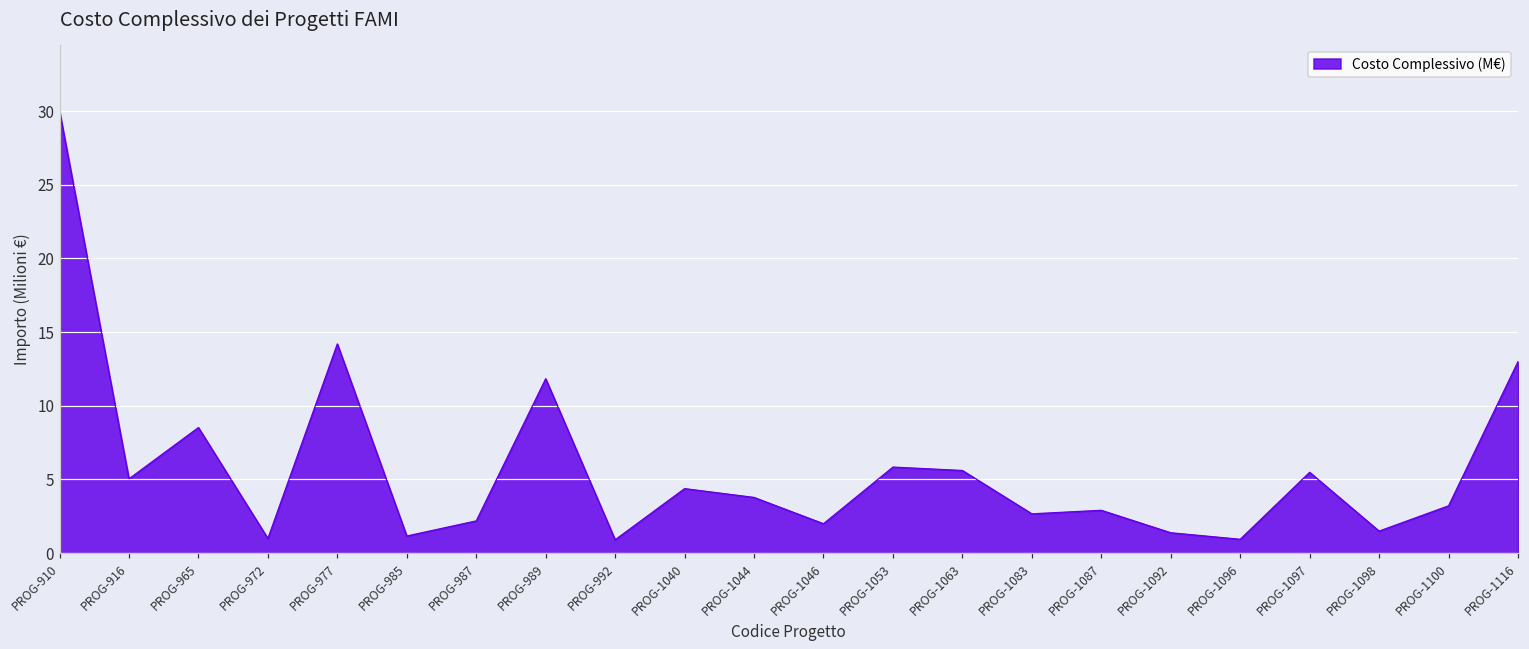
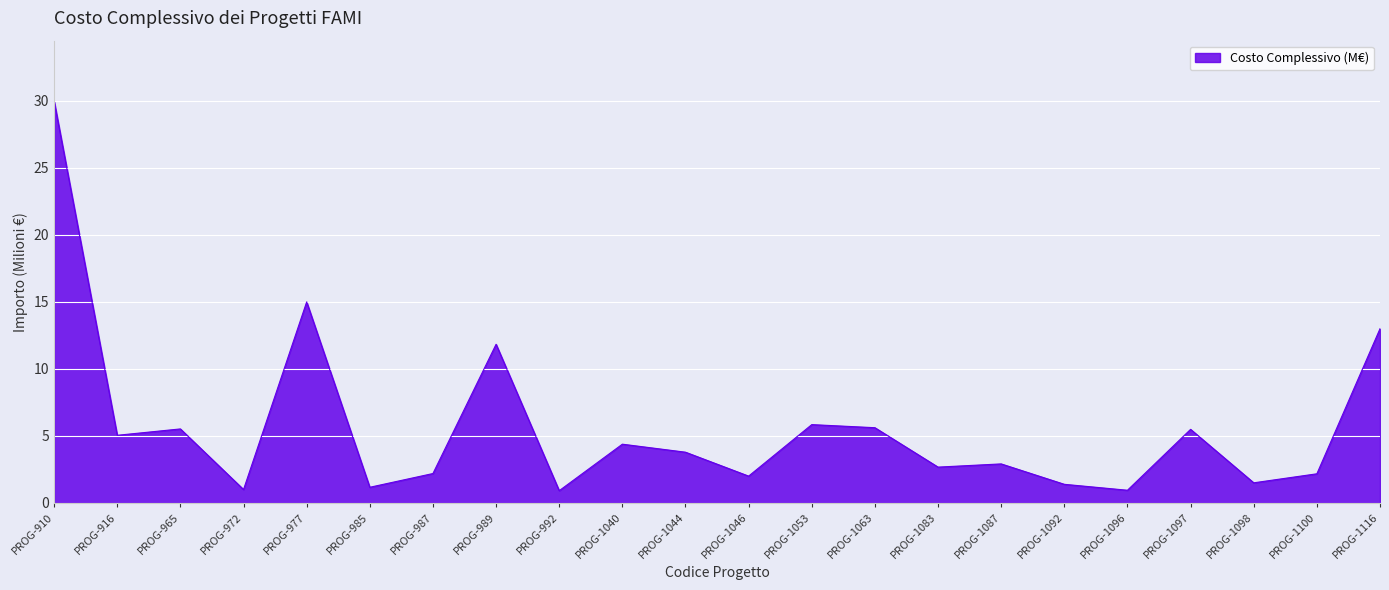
  {
    "PROG-910": 30.0,
    "PROG-916": 5.0,
-   "PROG-965": 8.5,
+   "PROG-965": 5.5,
    "PROG-972": 1.0,
-   "PROG-977": 14.2,
+   "PROG-977": 15.0,
    "PROG-985": 1.2,
    "PROG-987": 2.2,
    "PROG-989": 11.8,
    "PROG-992": 0.9,
    "PROG-1040": 4.4,
    "PROG-1044": 3.8,
    "PROG-1046": 2.0,
    "PROG-1053": 5.8,
    "PROG-1063": 5.6,
    "PROG-1083": 2.7,
    "PROG-1087": 2.9,
    "PROG-1092": 1.4,
    "PROG-1096": 0.9,
    "PROG-1097": 5.5,
    "PROG-1098": 1.5,
-   "PROG-1100": 3.2,
+   "PROG-1100": 2.2,
    "PROG-1116": 13.0
  }
